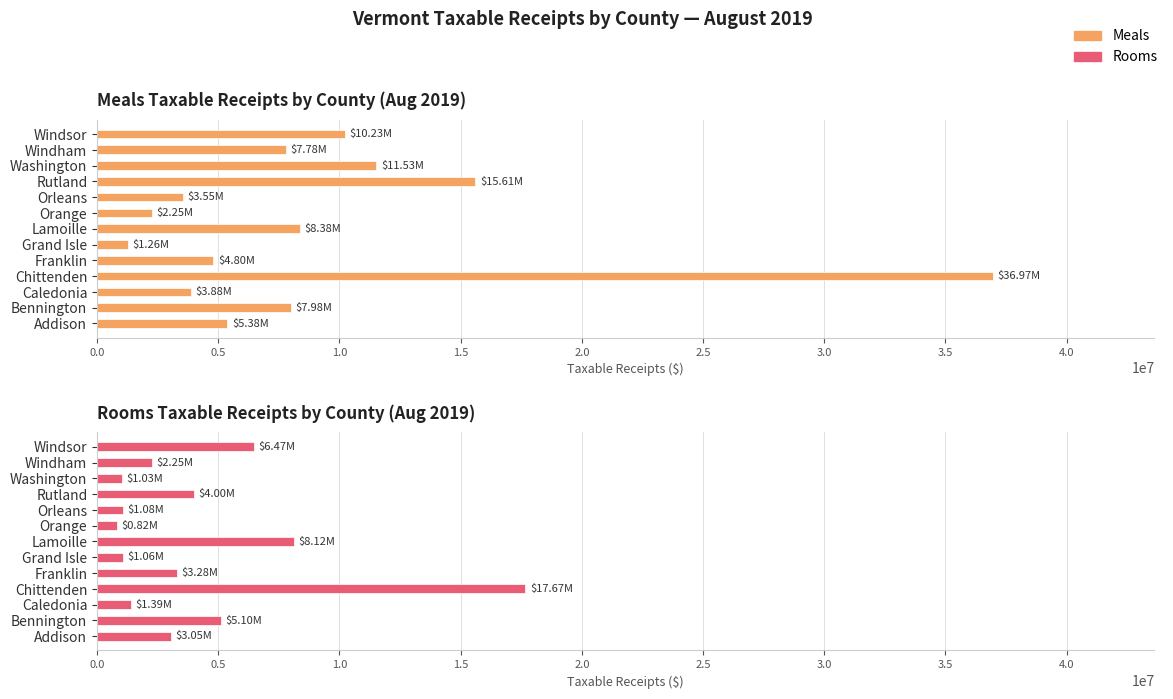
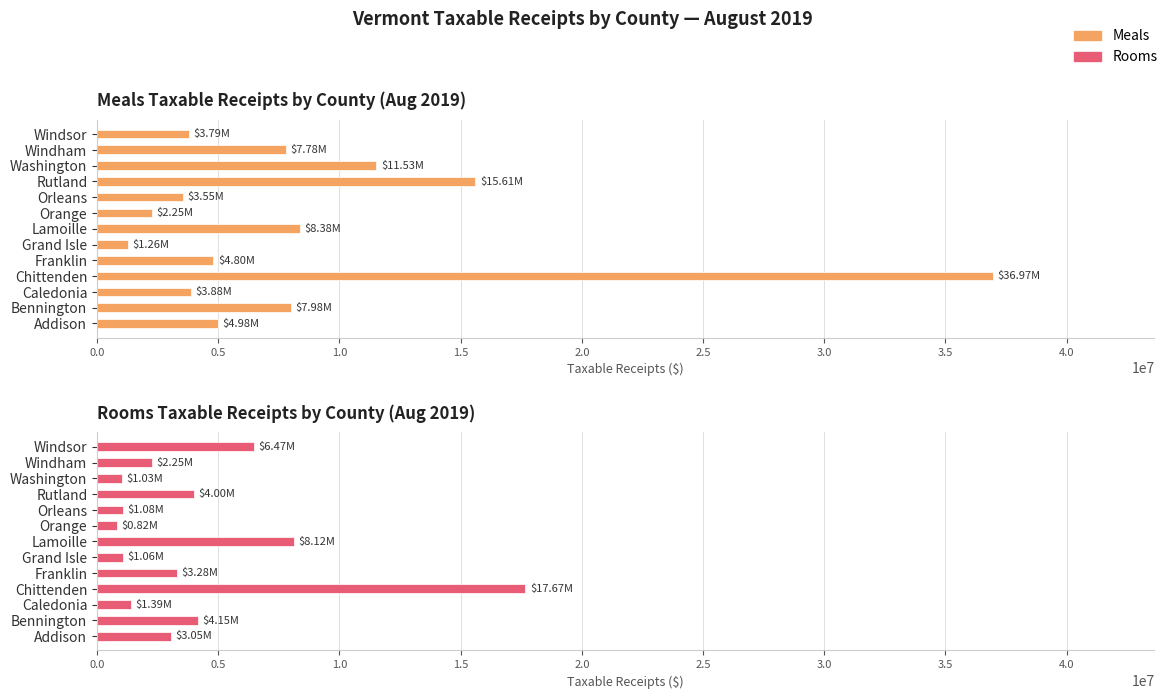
  {
    "Meals Taxable Receipts by County (Aug 2019)": {
-     "Windsor": "$10.23M",
+     "Windsor": "$3.79M",
      "Windham": "$7.78M",
      "Washington": "$11.53M",
      "Rutland": "$15.61M",
      "Orleans": "$3.55M",
      "Orange": "$2.25M",
      "Lamoille": "$8.38M",
      "Grand Isle": "$1.26M",
      "Franklin": "$4.80M",
      "Chittenden": "$36.97M",
      "Caledonia": "$3.88M",
      "Bennington": "$7.98M",
-     "Addison": "$5.38M"
+     "Addison": "$4.98M"
    },
    "Rooms Taxable Receipts by County (Aug 2019)": {
      "Windsor": "$6.47M",
      "Windham": "$2.25M",
      "Washington": "$1.03M",
      "Rutland": "$4.00M",
      "Orleans": "$1.08M",
      "Orange": "$0.82M",
      "Lamoille": "$8.12M",
      "Grand Isle": "$1.06M",
      "Franklin": "$3.28M",
      "Chittenden": "$17.67M",
      "Caledonia": "$1.39M",
-     "Bennington": "$5.10M",
+     "Bennington": "$4.15M",
      "Addison": "$3.05M"
    }
  }
